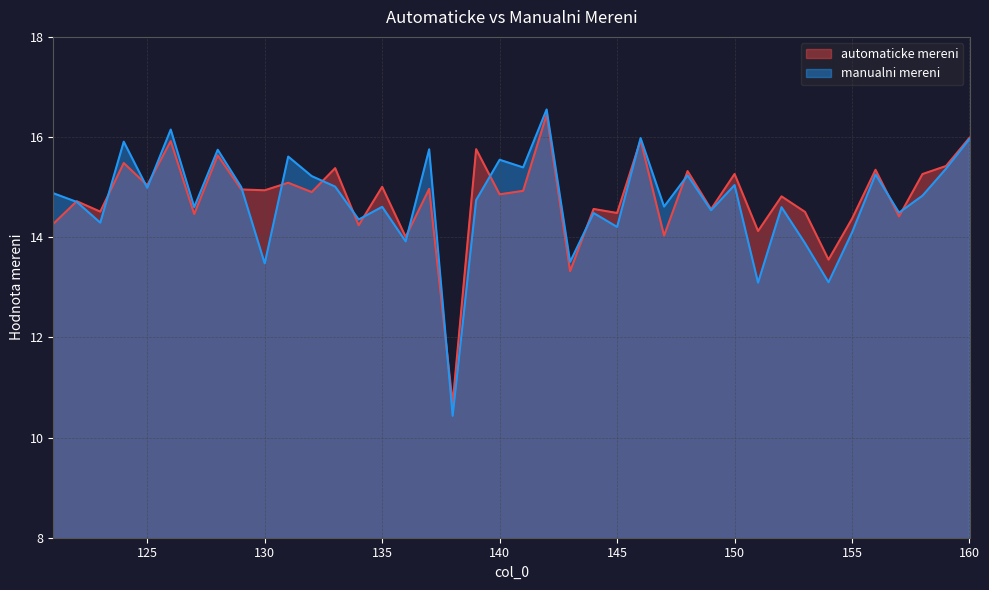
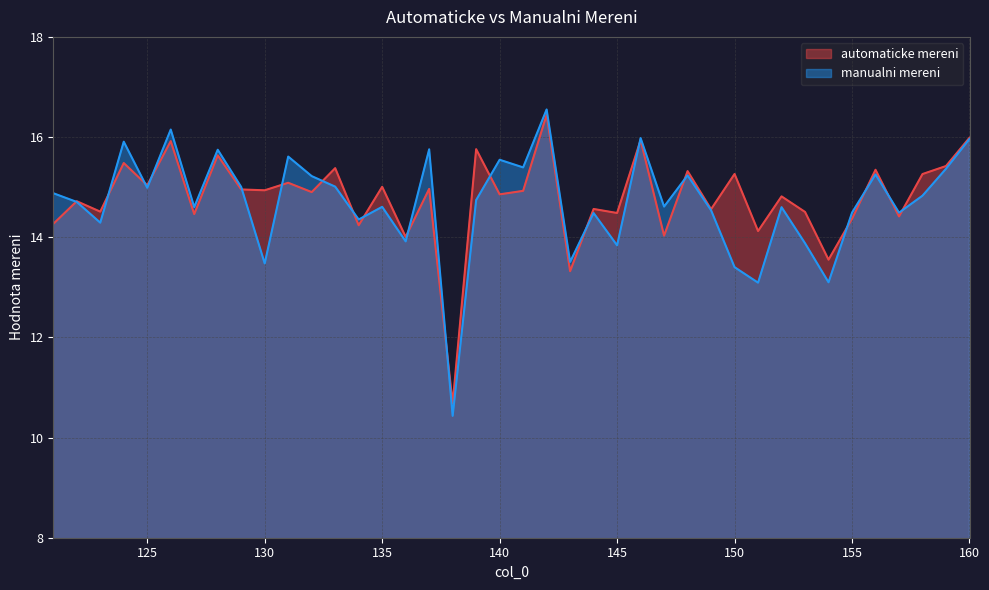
  {
    "automaticke mereni": {
      "130": 14.9,
      "135": 15.0,
      "140": 14.9,
      "145": 14.5,
      "150": 15.3,
      "155": 14.4
    },
    "manualni mereni": {
      "130": 13.5,
      "135": 14.6,
      "140": 15.5,
-     "145": 14.2,
-     "150": 15.0,
-     "155": 14.1
+     "145": 13.8,
+     "150": 13.4,
+     "155": 14.5
    }
  }
